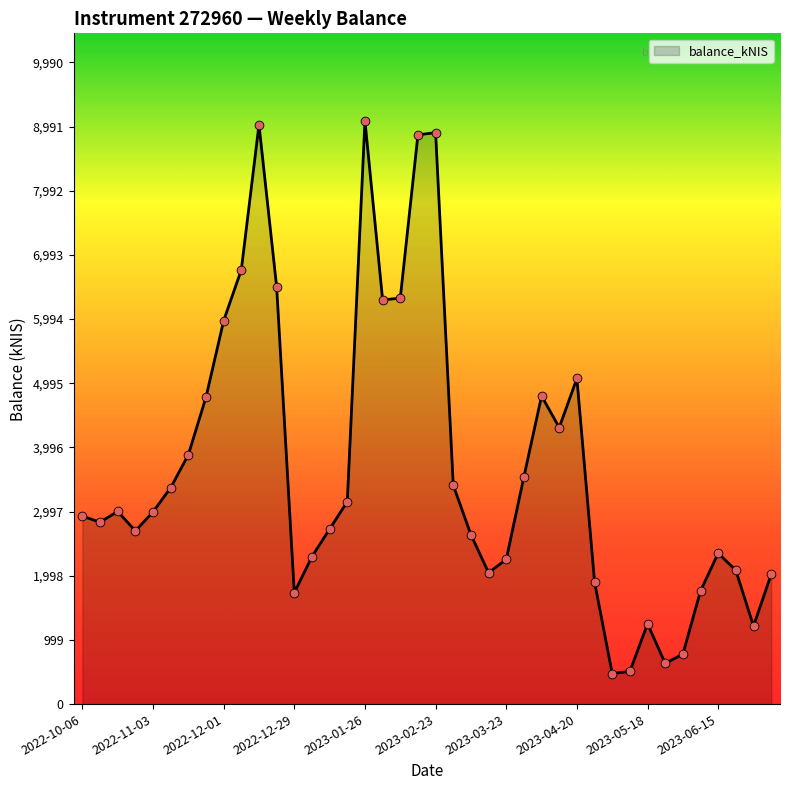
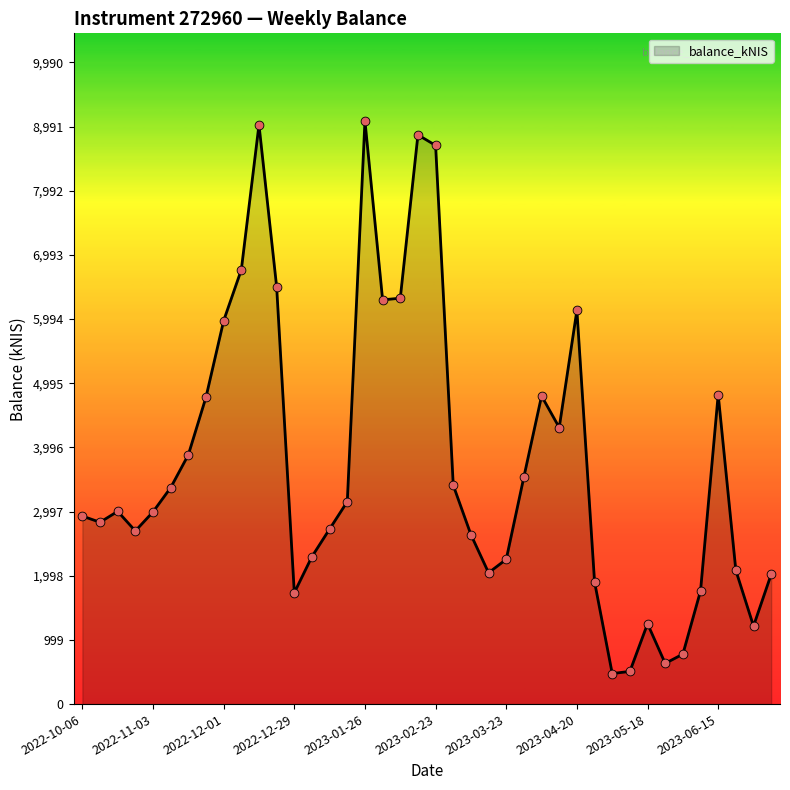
  {
    "2022-10-06": "2,900",
    "2022-11-03": "3,000",
    "2022-12-01": "6,000",
    "2022-12-29": "1,700",
    "2023-01-26": "9,100",
-   "2023-02-23": "8,900",
+   "2023-02-23": "8,700",
    "2023-03-23": "2,300",
-   "2023-04-20": "5,100",
+   "2023-04-20": "6,100",
    "2023-05-18": "1,300",
-   "2023-06-15": "2,400"
+   "2023-06-15": "4,800"
  }
